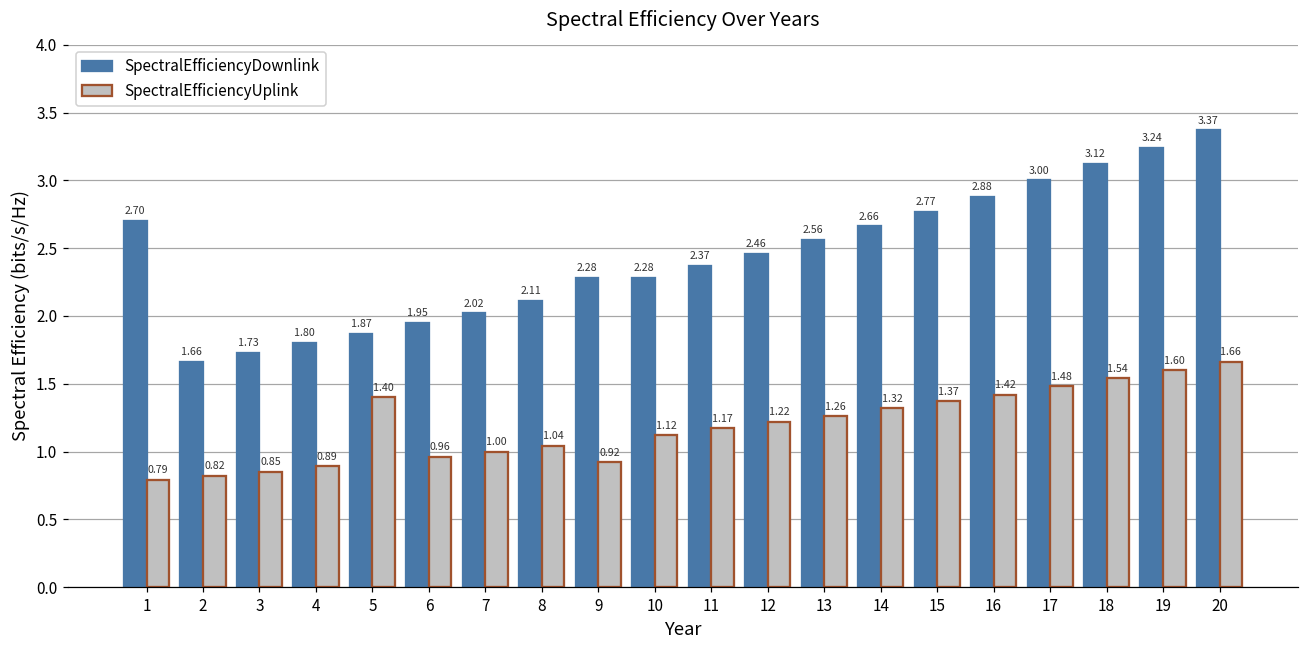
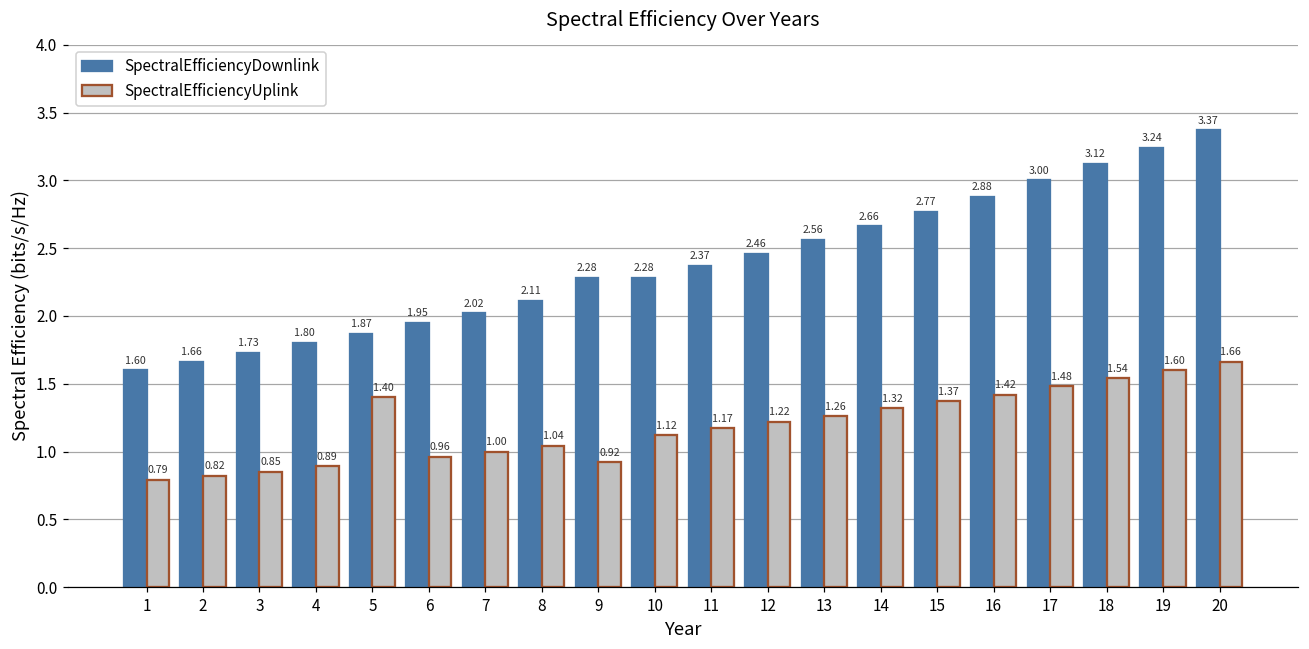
  {
    "SpectralEfficiencyDownlink": {
-     "1": 2.70,
+     "1": 1.60,
      "2": 1.66,
      "3": 1.73,
      "4": 1.80,
      "5": 1.87,
      "6": 1.95,
      "7": 2.02,
      "8": 2.11,
      "9": 2.28,
      "10": 2.28,
      "11": 2.37,
      "12": 2.46,
      "13": 2.56,
      "14": 2.66,
      "15": 2.77,
      "16": 2.88,
      "17": 3.00,
      "18": 3.12,
      "19": 3.24,
      "20": 3.37
    },
    "SpectralEfficiencyUplink": {
      "1": 0.79,
      "2": 0.82,
      "3": 0.85,
      "4": 0.89,
      "5": 1.40,
      "6": 0.96,
      "7": 1.00,
      "8": 1.04,
      "9": 0.92,
      "10": 1.12,
      "11": 1.17,
      "12": 1.22,
      "13": 1.26,
      "14": 1.32,
      "15": 1.37,
      "16": 1.42,
      "17": 1.48,
      "18": 1.54,
      "19": 1.60,
      "20": 1.66
    }
  }
